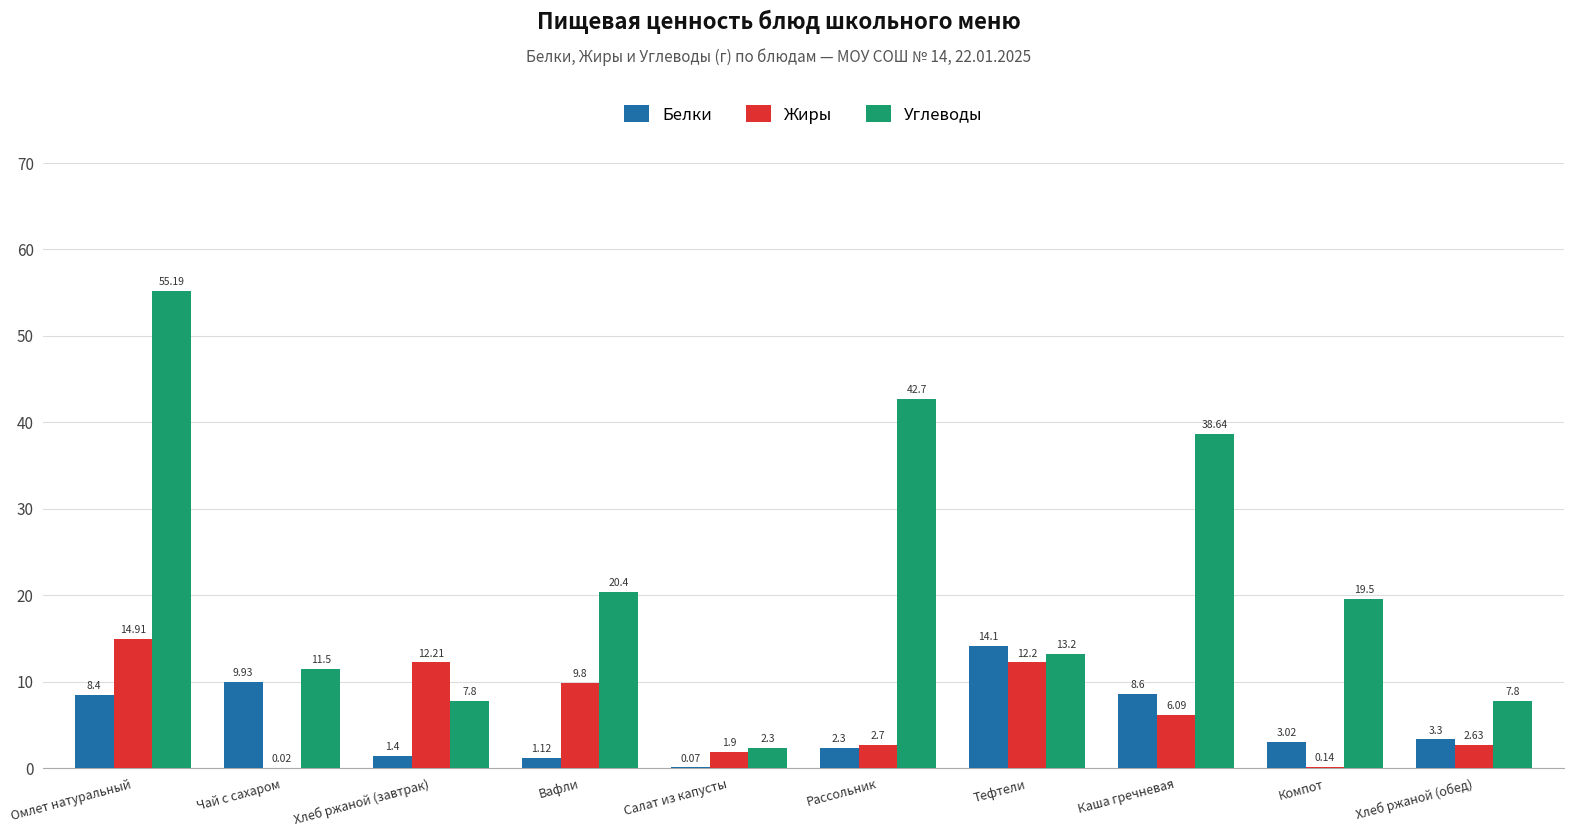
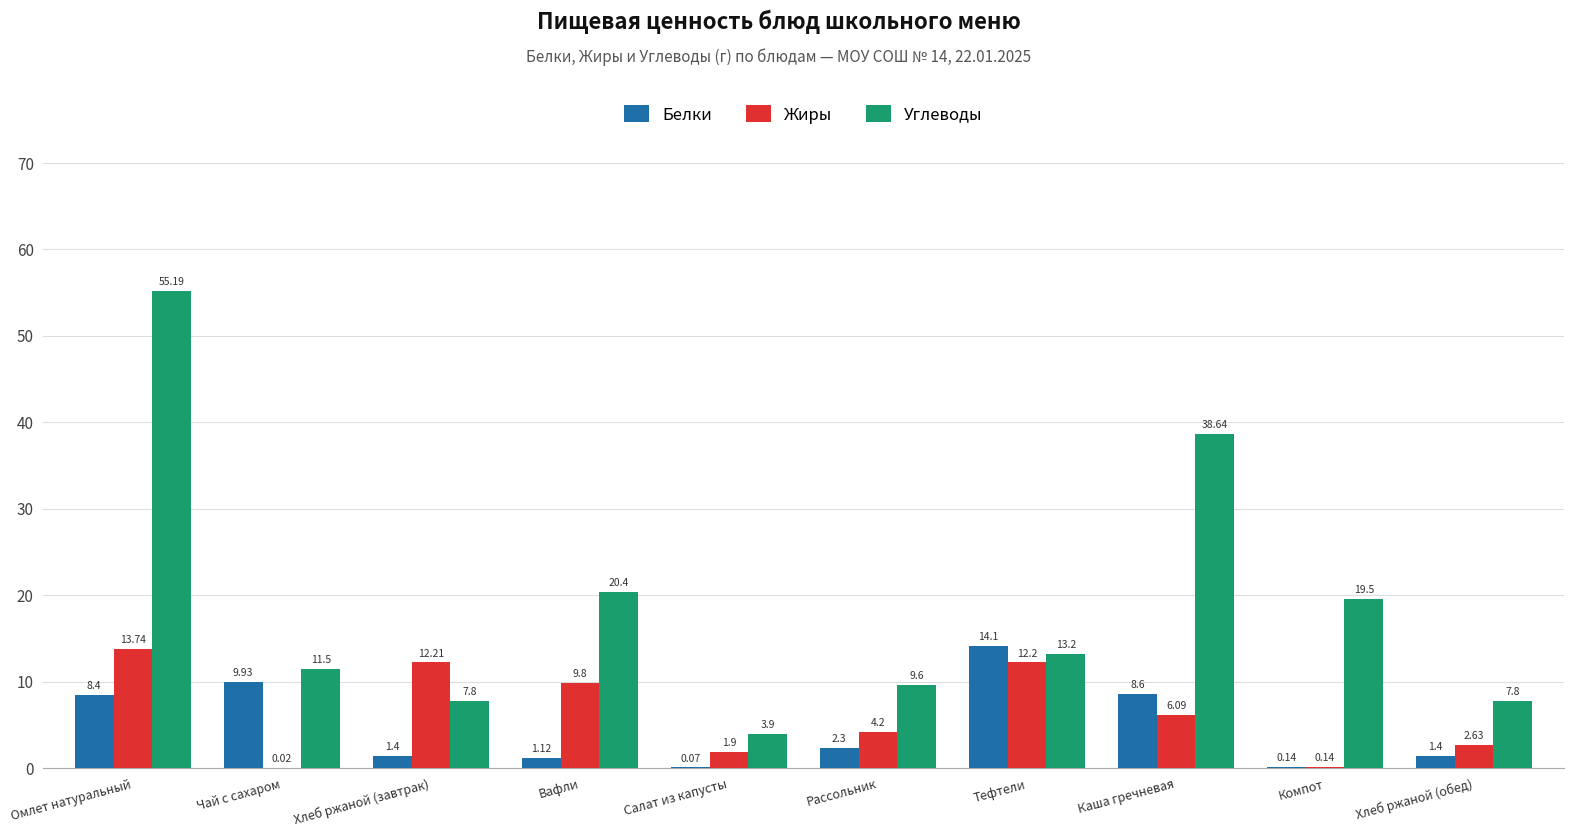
  {
    "Белки": {
      "Омлет натуральный": 8.4,
      "Чай с сахаром": 9.93,
      "Хлеб ржаной (завтрак)": 1.4,
      "Вафли": 1.12,
      "Салат из капусты": 0.07,
      "Рассольник": 2.3,
      "Тефтели": 14.1,
      "Каша гречневая": 8.6,
-     "Компот": 3.02,
-     "Хлеб ржаной (обед)": 3.3
+     "Компот": 0.14,
+     "Хлеб ржаной (обед)": 1.4
    },
    "Жиры": {
-     "Омлет натуральный": 14.91,
+     "Омлет натуральный": 13.74,
      "Чай с сахаром": 0.02,
      "Хлеб ржаной (завтрак)": 12.21,
      "Вафли": 9.8,
      "Салат из капусты": 1.9,
-     "Рассольник": 2.7,
+     "Рассольник": 4.2,
      "Тефтели": 12.2,
      "Каша гречневая": 6.09,
      "Компот": 0.14,
      "Хлеб ржаной (обед)": 2.63
    },
    "Углеводы": {
      "Омлет натуральный": 55.19,
      "Чай с сахаром": 11.5,
      "Хлеб ржаной (завтрак)": 7.8,
      "Вафли": 20.4,
-     "Салат из капусты": 2.3,
-     "Рассольник": 42.7,
+     "Салат из капусты": 3.9,
+     "Рассольник": 9.6,
      "Тефтели": 13.2,
      "Каша гречневая": 38.64,
      "Компот": 19.5,
      "Хлеб ржаной (обед)": 7.8
    }
  }
